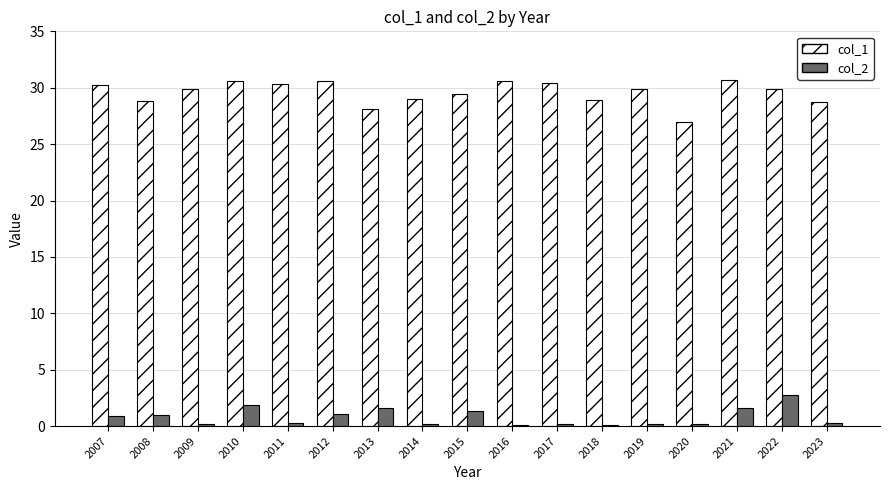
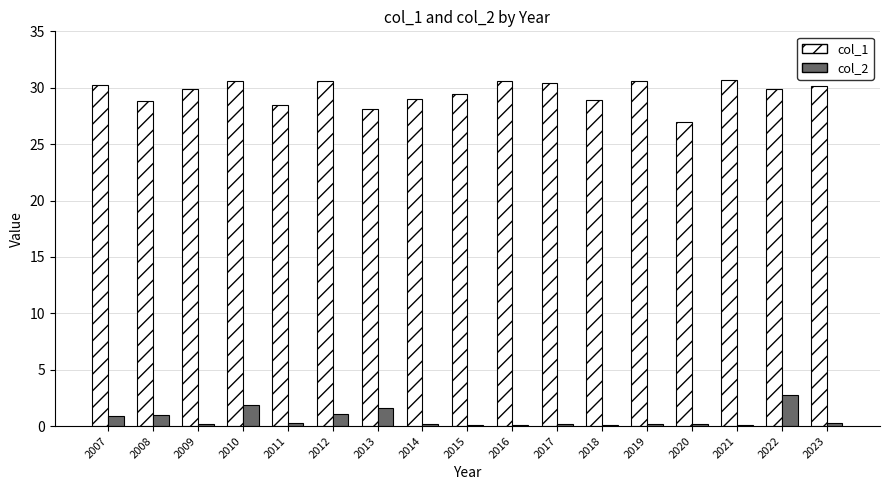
  {
    "col_1": {
      "2007": 30.3,
      "2008": 28.8,
      "2009": 29.9,
      "2010": 30.6,
-     "2011": 30.4,
+     "2011": 28.5,
      "2012": 30.6,
      "2013": 28.1,
      "2014": 29.0,
      "2015": 29.4,
      "2016": 30.6,
      "2017": 30.4,
      "2018": 28.9,
-     "2019": 29.9,
+     "2019": 30.6,
      "2020": 26.9,
      "2021": 30.7,
      "2022": 29.9,
-     "2023": 28.8
+     "2023": 30.2
    },
    "col_2": {
      "2007": 0.9,
      "2008": 0.9,
      "2010": 1.8,
      "2011": 0.3,
      "2012": 1.1,
      "2013": 1.6,
-     "2015": 1.3,
-     "2021": 1.6,
+     "2015": 0.1,
+     "2021": 0.1,
      "2022": 2.8,
      "2023": 0.3
    }
  }
